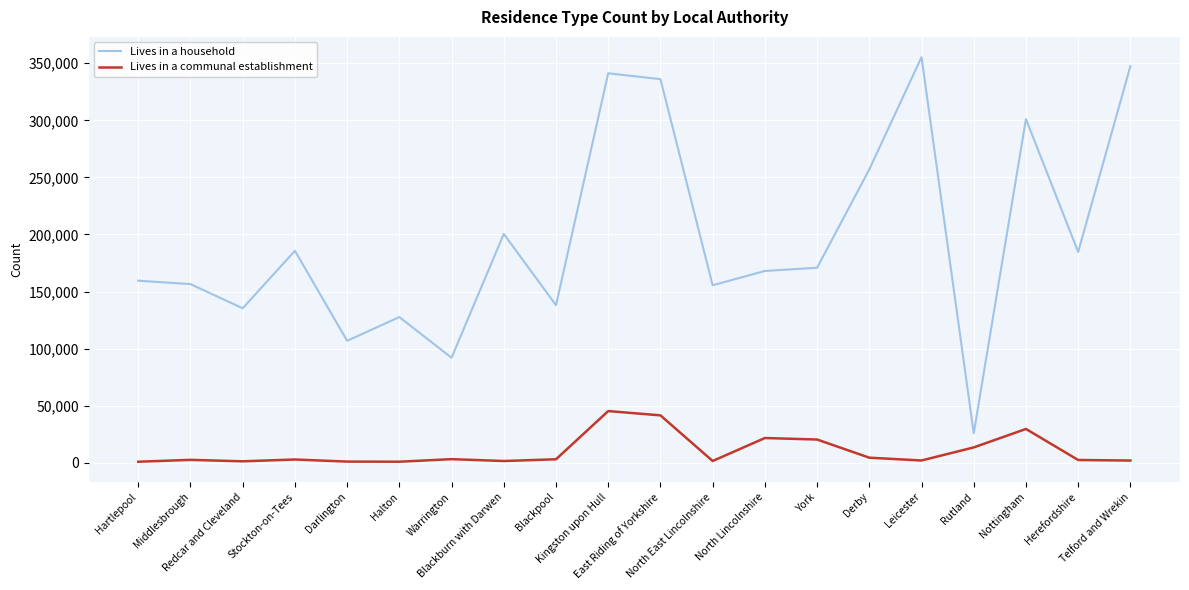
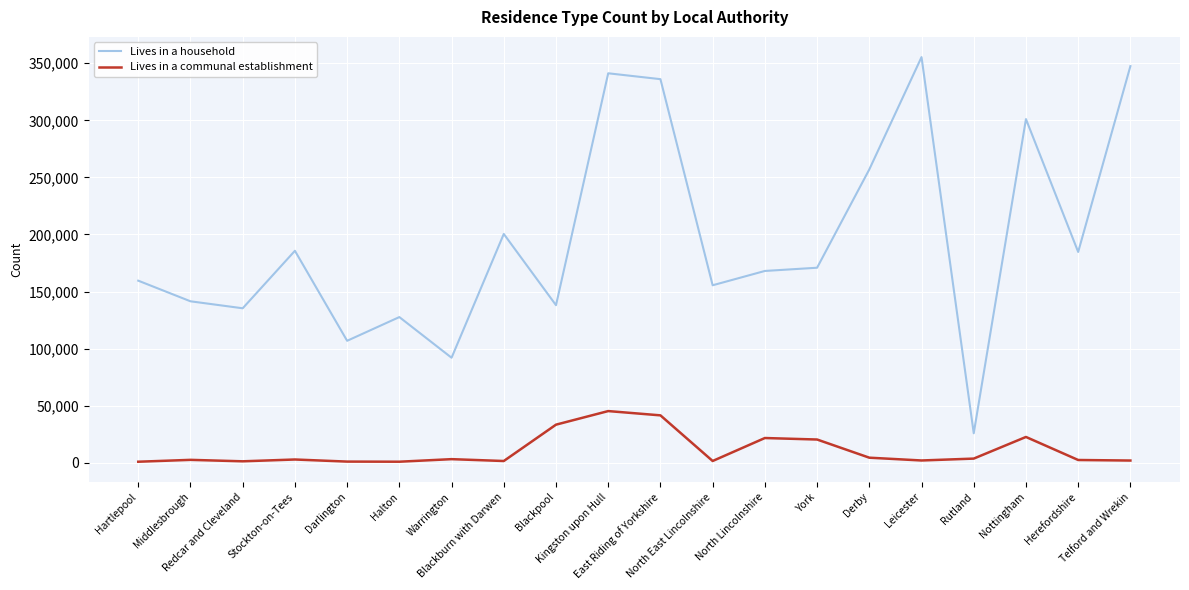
  {
    "Lives in a household": {
      "Hartlepool": "159,000",
-     "Middlesbrough": "156,000",
+     "Middlesbrough": "141,000",
      "Redcar and Cleveland": "135,000",
      "Stockton-on-Tees": "186,000",
      "Darlington": "107,000",
      "Halton": "128,000",
      "Warrington": "92,000",
      "Blackburn with Darwen": "200,000",
      "Blackpool": "138,000",
      "Kingston upon Hull": "341,000",
      "East Riding of Yorkshire": "336,000",
      "North East Lincolnshire": "155,000",
      "North Lincolnshire": "168,000",
      "York": "171,000",
      "Derby": "257,000",
      "Leicester": "355,000",
      "Rutland": "26,000",
      "Nottingham": "301,000",
      "Herefordshire": "185,000",
      "Telford and Wrekin": "347,000"
    },
    "Lives in a communal establishment": {
      "Hartlepool": "1,000",
      "Middlesbrough": "3,000",
      "Redcar and Cleveland": "1,000",
      "Stockton-on-Tees": "3,000",
      "Darlington": "1,000",
      "Halton": "1,000",
      "Warrington": "3,000",
      "Blackburn with Darwen": "1,000",
-     "Blackpool": "3,000",
+     "Blackpool": "33,000",
      "Kingston upon Hull": "45,000",
      "East Riding of Yorkshire": "41,000",
      "North East Lincolnshire": "2,000",
      "North Lincolnshire": "22,000",
      "York": "20,000",
      "Derby": "4,000",
      "Leicester": "2,000",
-     "Rutland": "13,000",
-     "Nottingham": "30,000",
+     "Rutland": "4,000",
+     "Nottingham": "23,000",
      "Herefordshire": "2,000",
      "Telford and Wrekin": "2,000"
    }
  }
